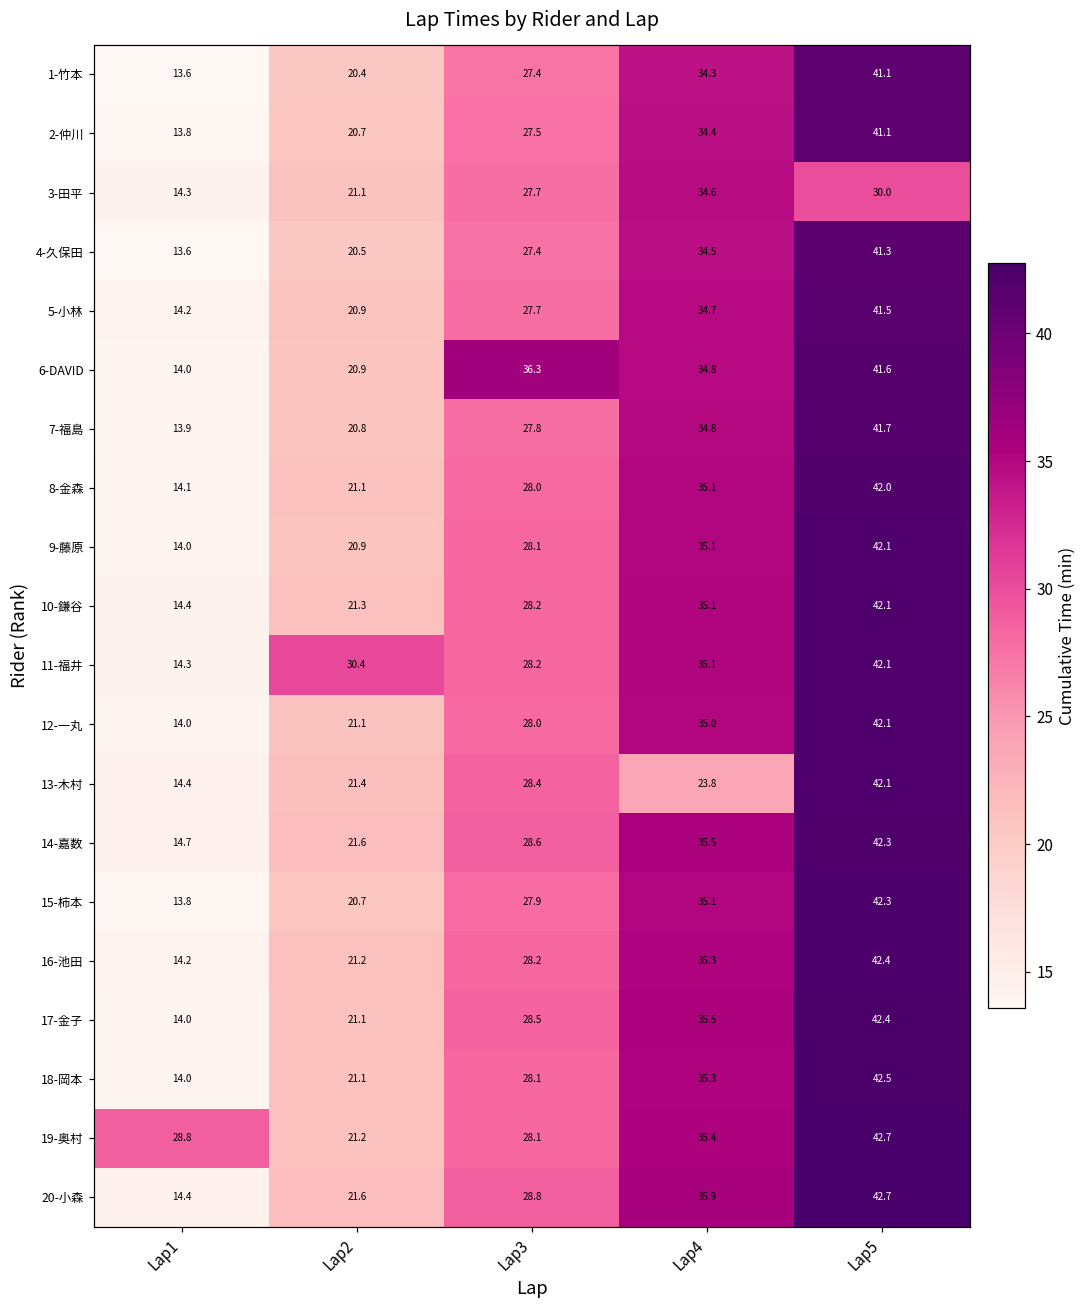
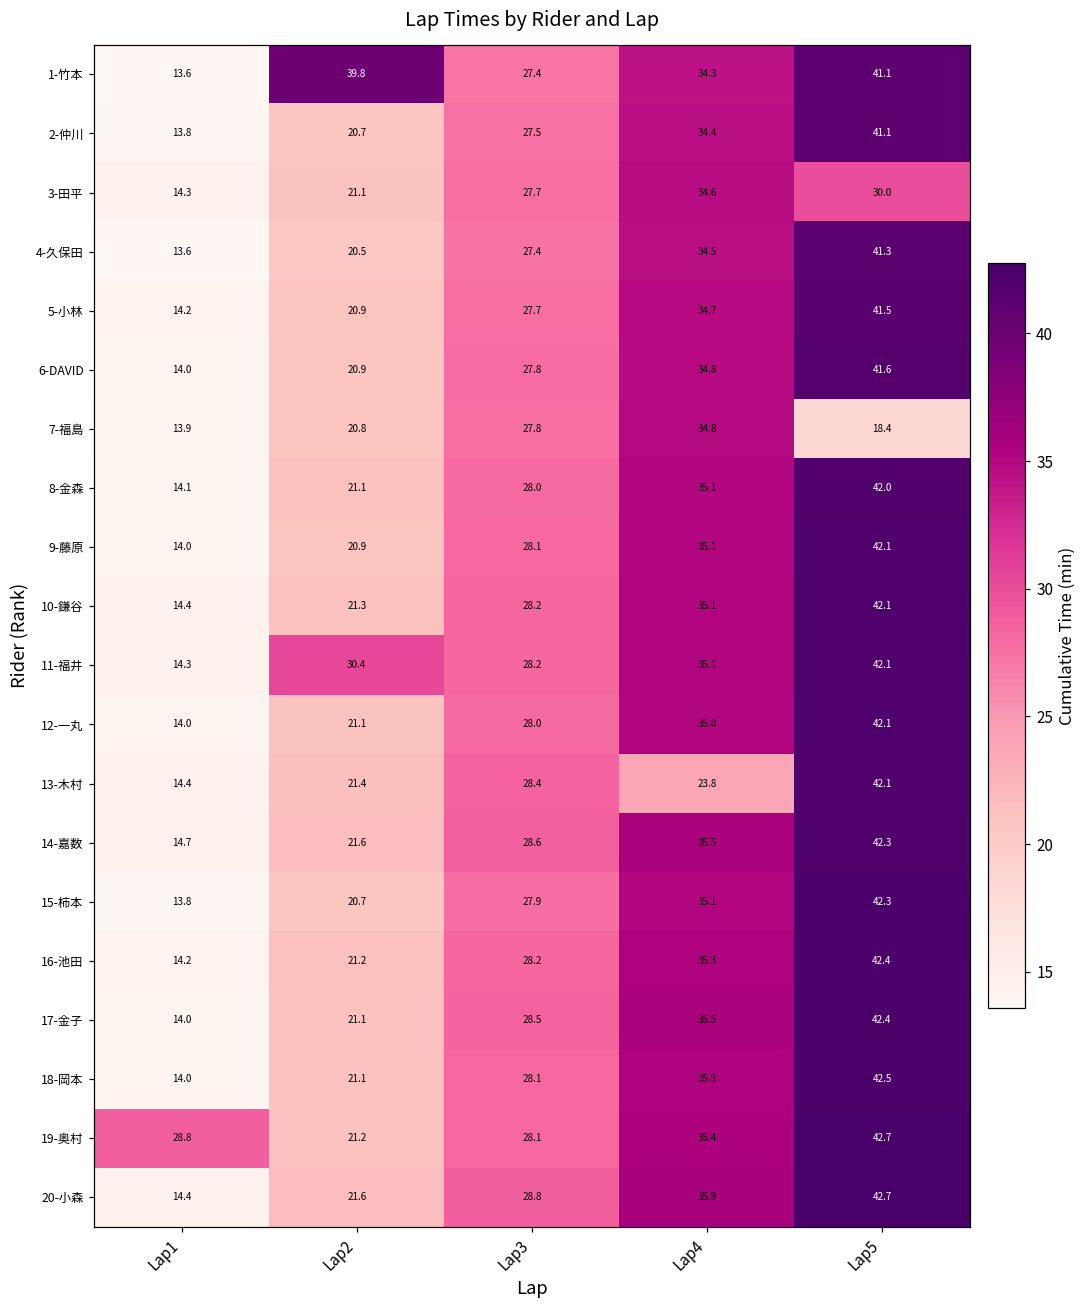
  {
    "1-竹本": {
      "Lap1": 13.6,
-     "Lap2": 20.4,
+     "Lap2": 39.8,
      "Lap3": 27.4,
      "Lap4": 34.3,
      "Lap5": 41.1
    },
    "2-仲川": {
      "Lap1": 13.8,
      "Lap2": 20.7,
      "Lap3": 27.5,
      "Lap4": 34.4,
      "Lap5": 41.1
    },
    "3-田平": {
      "Lap1": 14.3,
      "Lap2": 21.1,
      "Lap3": 27.7,
      "Lap4": 34.6,
      "Lap5": 30.0
    },
    "4-久保田": {
      "Lap1": 13.6,
      "Lap2": 20.5,
      "Lap3": 27.4,
      "Lap4": 34.5,
      "Lap5": 41.3
    },
    "5-小林": {
      "Lap1": 14.2,
      "Lap2": 20.9,
      "Lap3": 27.7,
      "Lap4": 34.7,
      "Lap5": 41.5
    },
    "6-DAVID": {
      "Lap1": 14.0,
      "Lap2": 20.9,
-     "Lap3": 36.3,
+     "Lap3": 27.8,
      "Lap4": 34.8,
      "Lap5": 41.6
    },
    "7-福島": {
      "Lap1": 13.9,
      "Lap2": 20.8,
      "Lap3": 27.8,
      "Lap4": 34.8,
-     "Lap5": 41.7
+     "Lap5": 18.4
    },
    "8-金森": {
      "Lap1": 14.1,
      "Lap2": 21.1,
      "Lap3": 28.0,
      "Lap4": 35.1,
      "Lap5": 42.0
    },
    "9-藤原": {
      "Lap1": 14.0,
      "Lap2": 20.9,
      "Lap3": 28.1,
      "Lap4": 35.1,
      "Lap5": 42.1
    },
    "10-鎌谷": {
      "Lap1": 14.4,
      "Lap2": 21.3,
      "Lap3": 28.2,
      "Lap4": 35.1,
      "Lap5": 42.1
    },
    "11-福井": {
      "Lap1": 14.3,
      "Lap2": 30.4,
      "Lap3": 28.2,
      "Lap4": 35.1,
      "Lap5": 42.1
    },
    "12-一丸": {
      "Lap1": 14.0,
      "Lap2": 21.1,
      "Lap3": 28.0,
      "Lap4": 35.0,
      "Lap5": 42.1
    },
    "13-木村": {
      "Lap1": 14.4,
      "Lap2": 21.4,
      "Lap3": 28.4,
      "Lap4": 23.8,
      "Lap5": 42.1
    },
    "14-嘉数": {
      "Lap1": 14.7,
      "Lap2": 21.6,
      "Lap3": 28.6,
      "Lap4": 35.5,
      "Lap5": 42.3
    },
    "15-柿本": {
      "Lap1": 13.8,
      "Lap2": 20.7,
      "Lap3": 27.9,
      "Lap4": 35.1,
      "Lap5": 42.3
    },
    "16-池田": {
      "Lap1": 14.2,
      "Lap2": 21.2,
      "Lap3": 28.2,
      "Lap4": 35.3,
      "Lap5": 42.4
    },
    "17-金子": {
      "Lap1": 14.0,
      "Lap2": 21.1,
      "Lap3": 28.5,
      "Lap4": 35.5,
      "Lap5": 42.4
    },
    "18-岡本": {
      "Lap1": 14.0,
      "Lap2": 21.1,
      "Lap3": 28.1,
      "Lap4": 35.3,
      "Lap5": 42.5
    },
    "19-奥村": {
      "Lap1": 28.8,
      "Lap2": 21.2,
      "Lap3": 28.1,
      "Lap4": 35.4,
      "Lap5": 42.7
    },
    "20-小森": {
      "Lap1": 14.4,
      "Lap2": 21.6,
      "Lap3": 28.8,
      "Lap4": 35.9,
      "Lap5": 42.7
    }
  }
